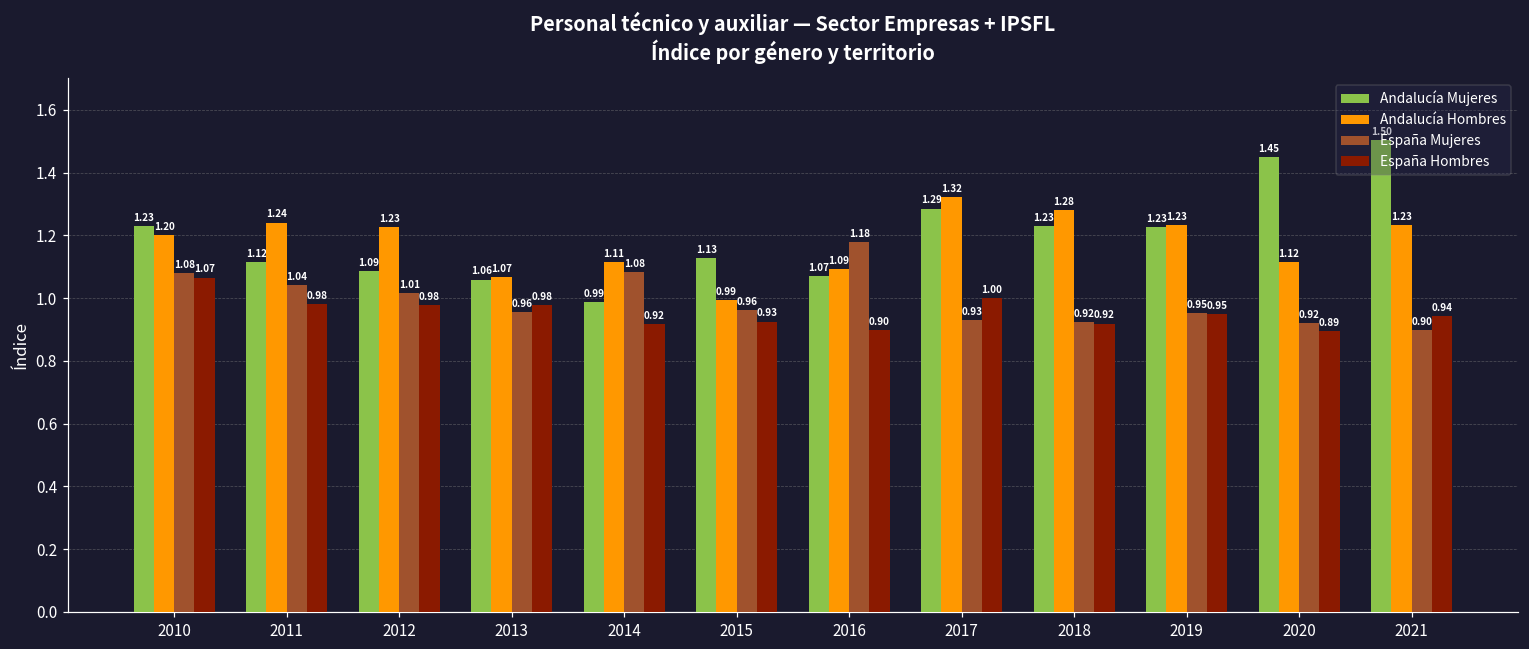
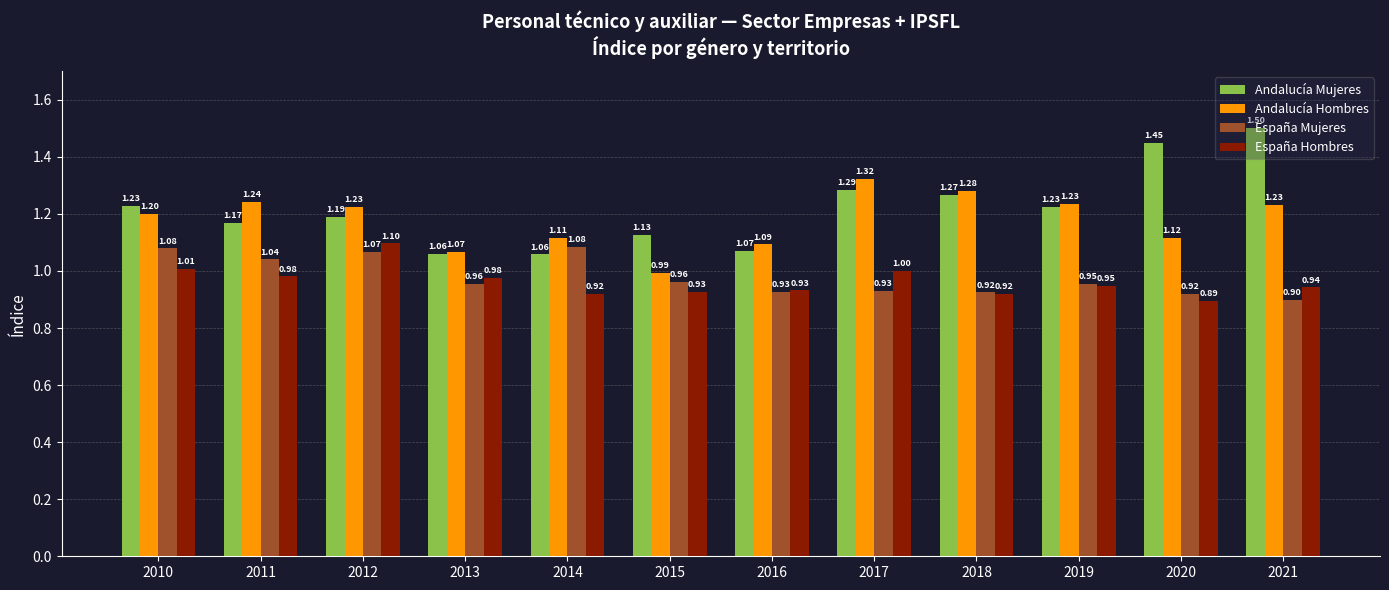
  {
    "Andalucía Mujeres": {
      "2010": 1.23,
-     "2011": 1.12,
-     "2012": 1.09,
+     "2011": 1.17,
+     "2012": 1.19,
      "2013": 1.06,
-     "2014": 0.99,
+     "2014": 1.06,
      "2015": 1.13,
      "2016": 1.07,
      "2017": 1.29,
-     "2018": 1.23,
+     "2018": 1.27,
      "2019": 1.23,
      "2020": 1.45
    },
    "Andalucía Hombres": {
      "2010": 1.20,
      "2011": 1.24,
      "2012": 1.23,
      "2013": 1.07,
      "2014": 1.11,
      "2015": 0.99,
      "2016": 1.09,
      "2017": 1.32,
      "2018": 1.28,
      "2019": 1.23,
      "2020": 1.12,
      "2021": 1.23
    },
    "España Mujeres": {
      "2010": 1.08,
      "2011": 1.04,
-     "2012": 1.01,
+     "2012": 1.07,
      "2013": 0.96,
      "2014": 1.08,
      "2015": 0.96,
-     "2016": 1.18,
+     "2016": 0.93,
      "2017": 0.93,
      "2018": 0.92,
      "2019": 0.95,
      "2020": 0.92,
      "2021": 0.90
    },
    "España Hombres": {
-     "2010": 1.07,
+     "2010": 1.01,
      "2011": 0.98,
-     "2012": 0.98,
+     "2012": 1.10,
      "2013": 0.98,
      "2014": 0.92,
      "2015": 0.93,
-     "2016": 0.90,
+     "2016": 0.93,
      "2017": 1.00,
      "2018": 0.92,
      "2019": 0.95,
      "2020": 0.89,
      "2021": 0.94
    }
  }
